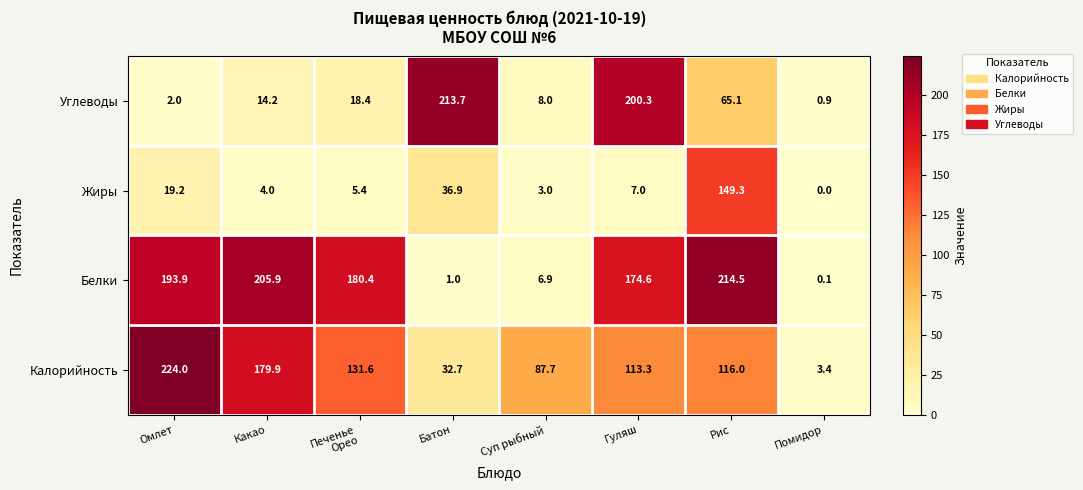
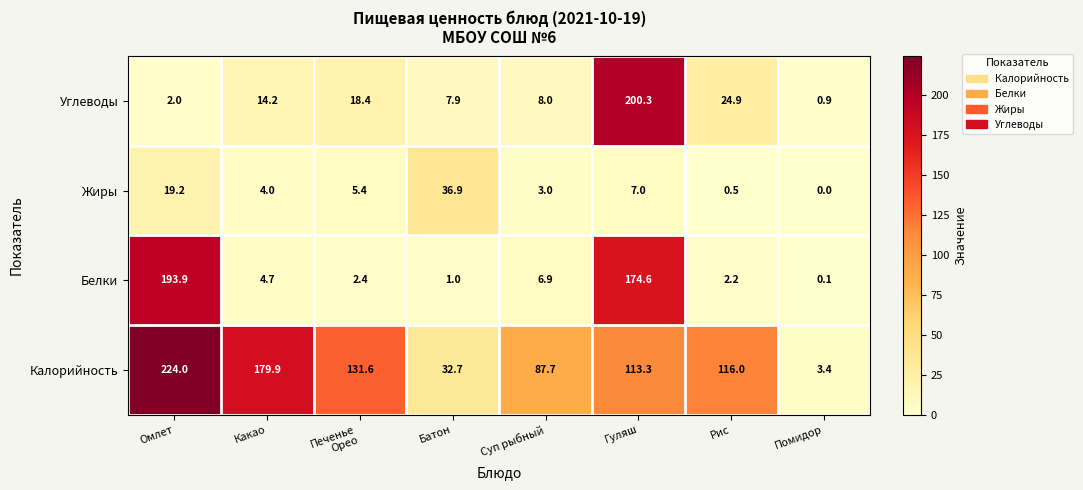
  {
    "Углеводы": {
      "Омлет": 2.0,
      "Какао": 14.2,
      "Печенье Орео": 18.4,
-     "Батон": 213.7,
+     "Батон": 7.9,
      "Суп рыбный": 8.0,
      "Гуляш": 200.3,
-     "Рис": 65.1,
+     "Рис": 24.9,
      "Помидор": 0.9
    },
    "Жиры": {
      "Омлет": 19.2,
      "Какао": 4.0,
      "Печенье Орео": 5.4,
      "Батон": 36.9,
      "Суп рыбный": 3.0,
      "Гуляш": 7.0,
-     "Рис": 149.3,
+     "Рис": 0.5,
      "Помидор": 0.0
    },
    "Белки": {
      "Омлет": 193.9,
-     "Какао": 205.9,
-     "Печенье Орео": 180.4,
+     "Какао": 4.7,
+     "Печенье Орео": 2.4,
      "Батон": 1.0,
      "Суп рыбный": 6.9,
      "Гуляш": 174.6,
-     "Рис": 214.5,
+     "Рис": 2.2,
      "Помидор": 0.1
    },
    "Калорийность": {
      "Омлет": 224.0,
      "Какао": 179.9,
      "Печенье Орео": 131.6,
      "Батон": 32.7,
      "Суп рыбный": 87.7,
      "Гуляш": 113.3,
      "Рис": 116.0,
      "Помидор": 3.4
    }
  }
